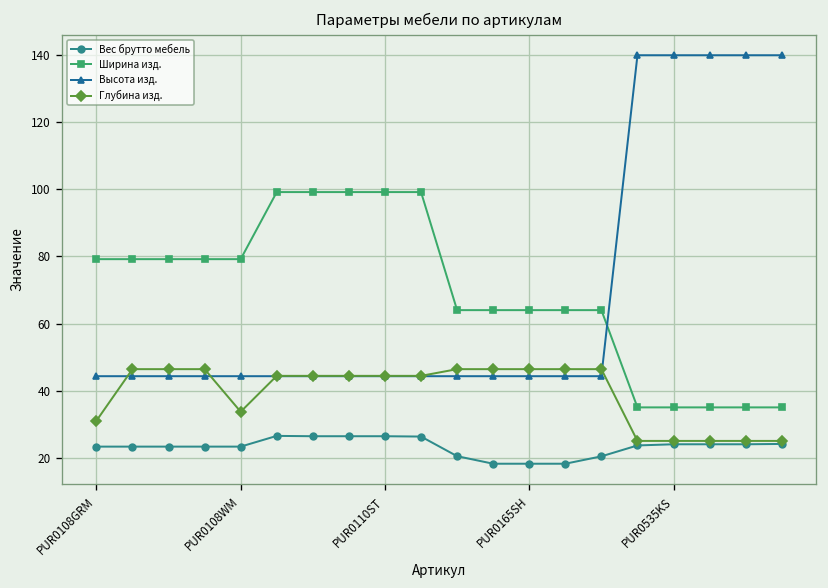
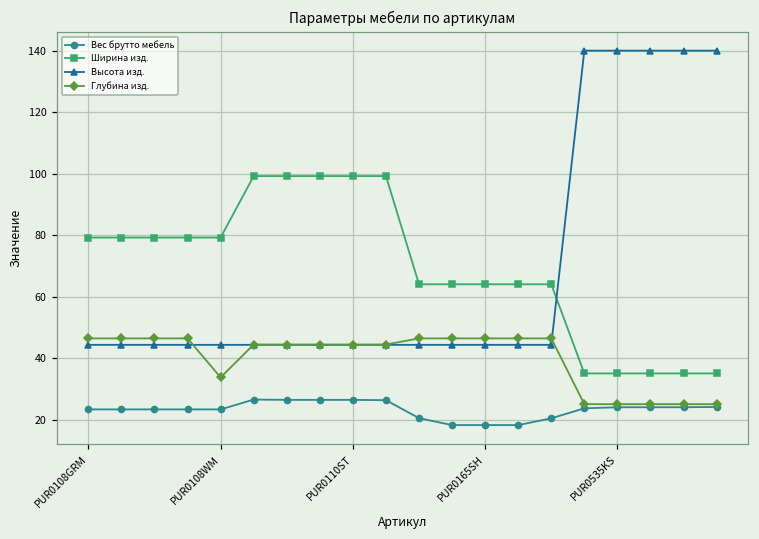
  {
    "Глубина изд.": {
-     "PUR0108GRM": 31,
+     "PUR0108GRM": 46,
      "PUR0108WM": 34,
      "PUR0165SH": 46,
      "PUR0535KS": 25
    }
  }
